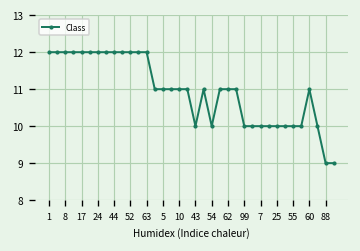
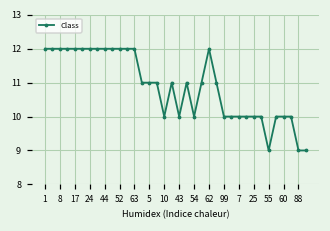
  {
    "8": 12,
    "24": 12,
    "44": 12,
    "52": 12,
    "63": 12,
-   "10": 11,
+   "10": 10,
    "43": 10,
    "54": 10,
-   "62": 11,
+   "62": 12,
    "99": 10,
-   "55": 10,
-   "60": 11,
+   "55": 9,
+   "60": 10,
    "88": 9
  }
